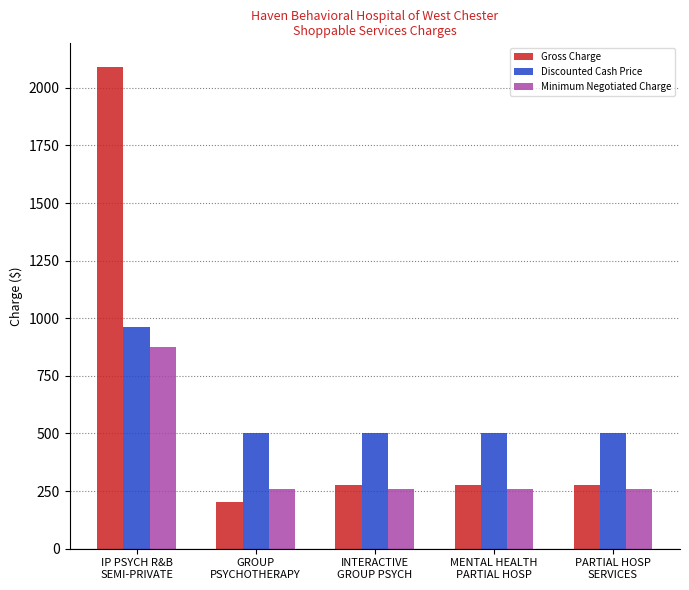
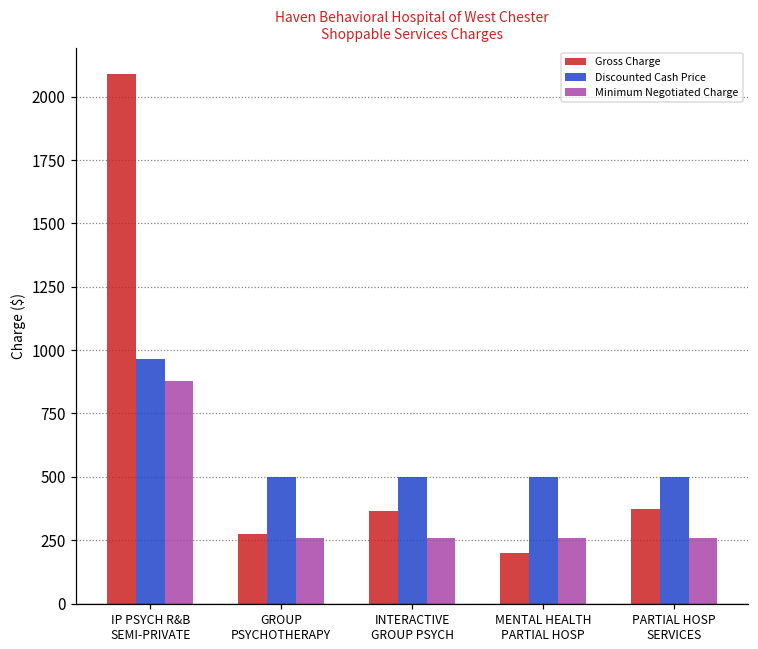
  {
    "Gross Charge": {
      "IP PSYCH R&B SEMI-PRIVATE": 2090,
-     "GROUP PSYCHOTHERAPY": 200,
-     "INTERACTIVE GROUP PSYCH": 280,
-     "MENTAL HEALTH PARTIAL HOSP": 280,
-     "PARTIAL HOSP SERVICES": 280
+     "GROUP PSYCHOTHERAPY": 280,
+     "INTERACTIVE GROUP PSYCH": 370,
+     "MENTAL HEALTH PARTIAL HOSP": 200,
+     "PARTIAL HOSP SERVICES": 370
    },
    "Discounted Cash Price": {
      "IP PSYCH R&B SEMI-PRIVATE": 960,
      "GROUP PSYCHOTHERAPY": 500,
      "INTERACTIVE GROUP PSYCH": 500,
      "MENTAL HEALTH PARTIAL HOSP": 500,
      "PARTIAL HOSP SERVICES": 500
    },
    "Minimum Negotiated Charge": {
      "IP PSYCH R&B SEMI-PRIVATE": 880,
      "GROUP PSYCHOTHERAPY": 260,
      "INTERACTIVE GROUP PSYCH": 260,
      "MENTAL HEALTH PARTIAL HOSP": 260,
      "PARTIAL HOSP SERVICES": 260
    }
  }
